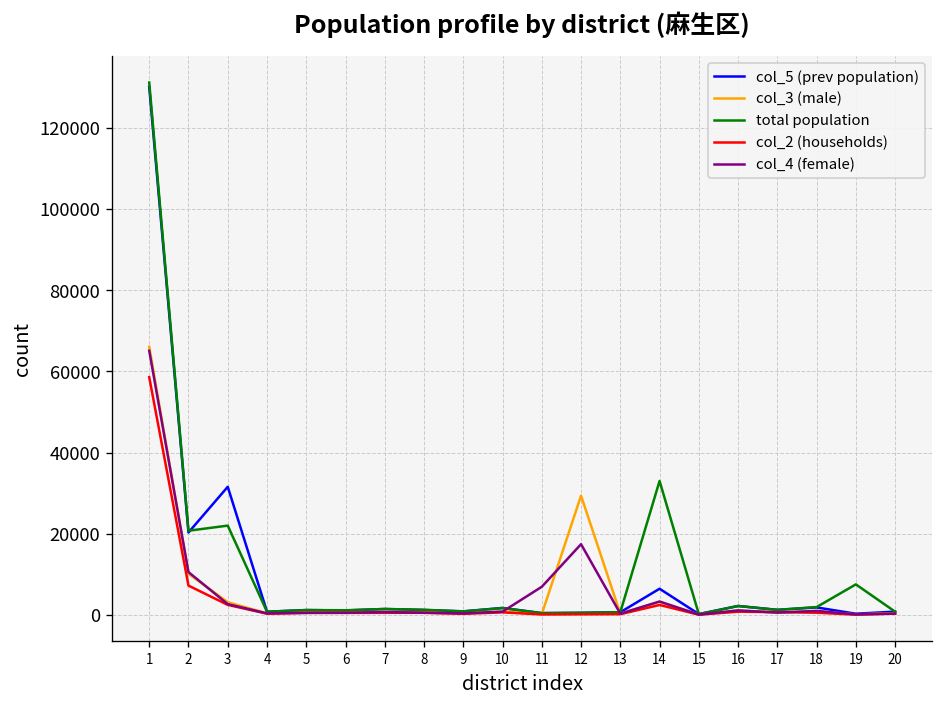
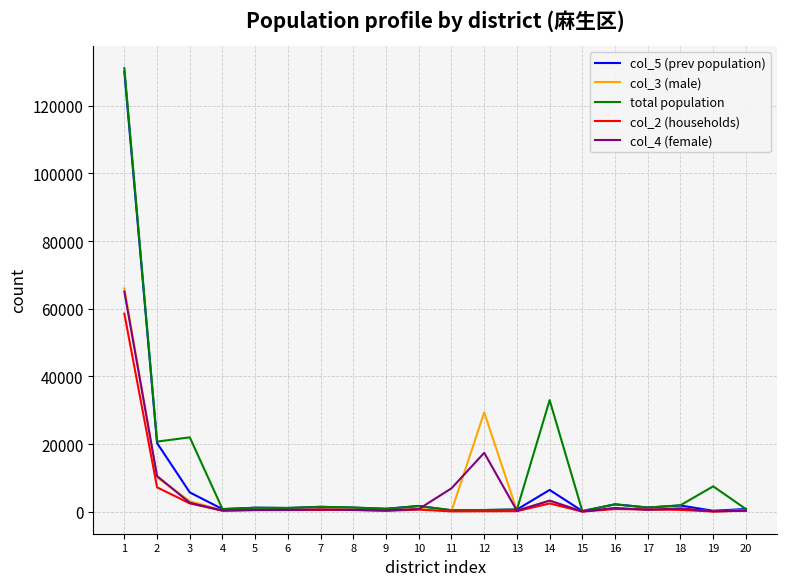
  {
    "col_5 (prev population)": {
      "1": 130000,
-     "3": 32000,
+     "3": 6000,
      "14": 6000
    },
    "col_3 (male)": {
      "1": 66000,
      "12": 29000
    },
    "total population": {
      "1": 131000,
      "3": 22000,
      "14": 33000,
      "19": 8000
    },
    "col_2 (households)": {
      "1": 59000,
      "2": 7000,
      "14": 2000
    },
    "col_4 (female)": {
      "1": 65000,
      "11": 7000,
      "12": 17000
    }
  }
